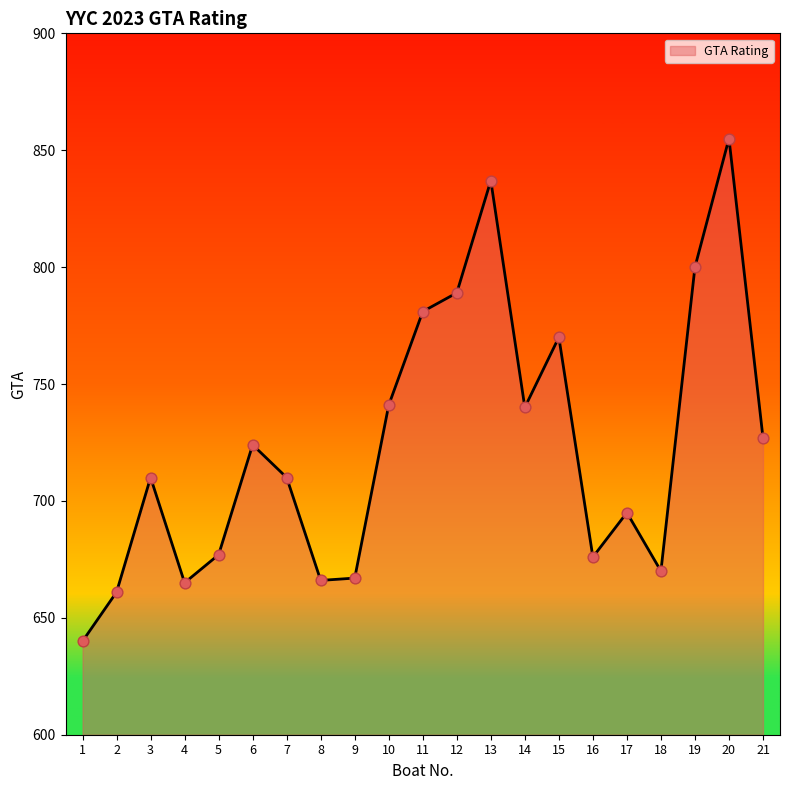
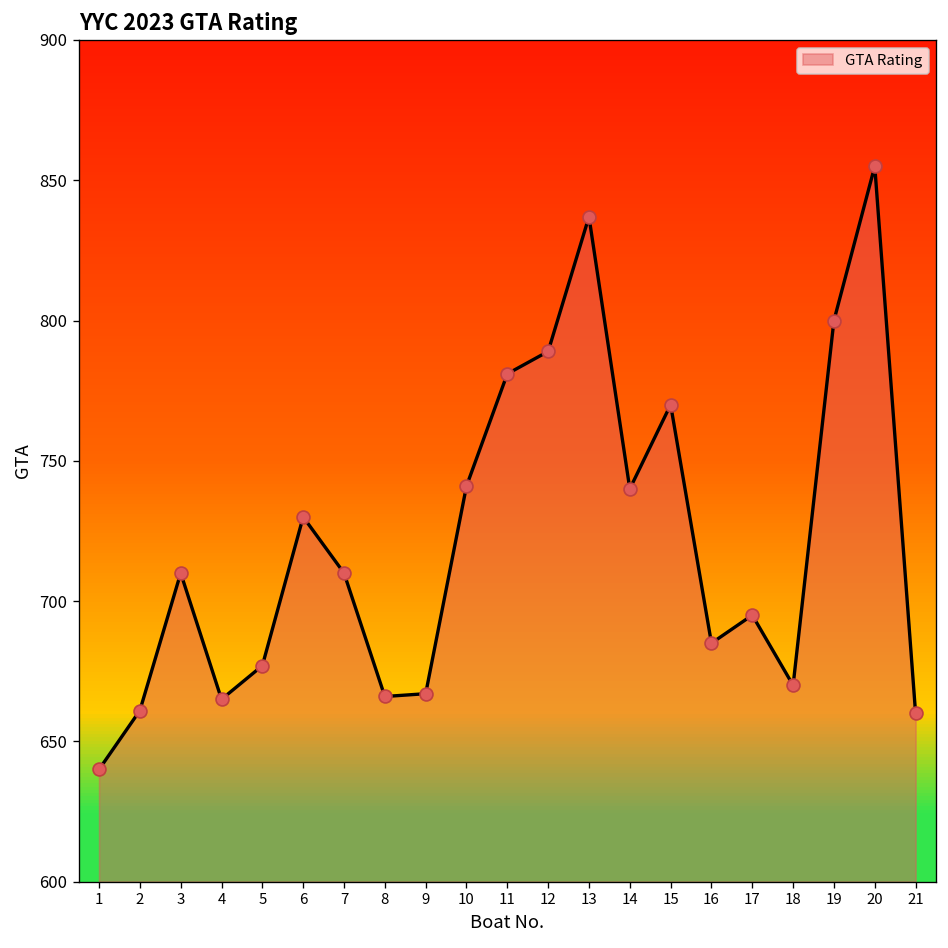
  {
    "1": 640,
    "2": 661,
    "3": 710,
    "4": 665,
    "5": 677,
-   "6": 724,
+   "6": 730,
    "7": 710,
    "8": 666,
    "9": 667,
    "10": 741,
    "11": 781,
    "12": 789,
    "13": 837,
    "14": 740,
    "15": 770,
-   "16": 676,
+   "16": 685,
    "17": 695,
    "18": 670,
    "19": 800,
    "20": 855,
-   "21": 727
+   "21": 660
  }
